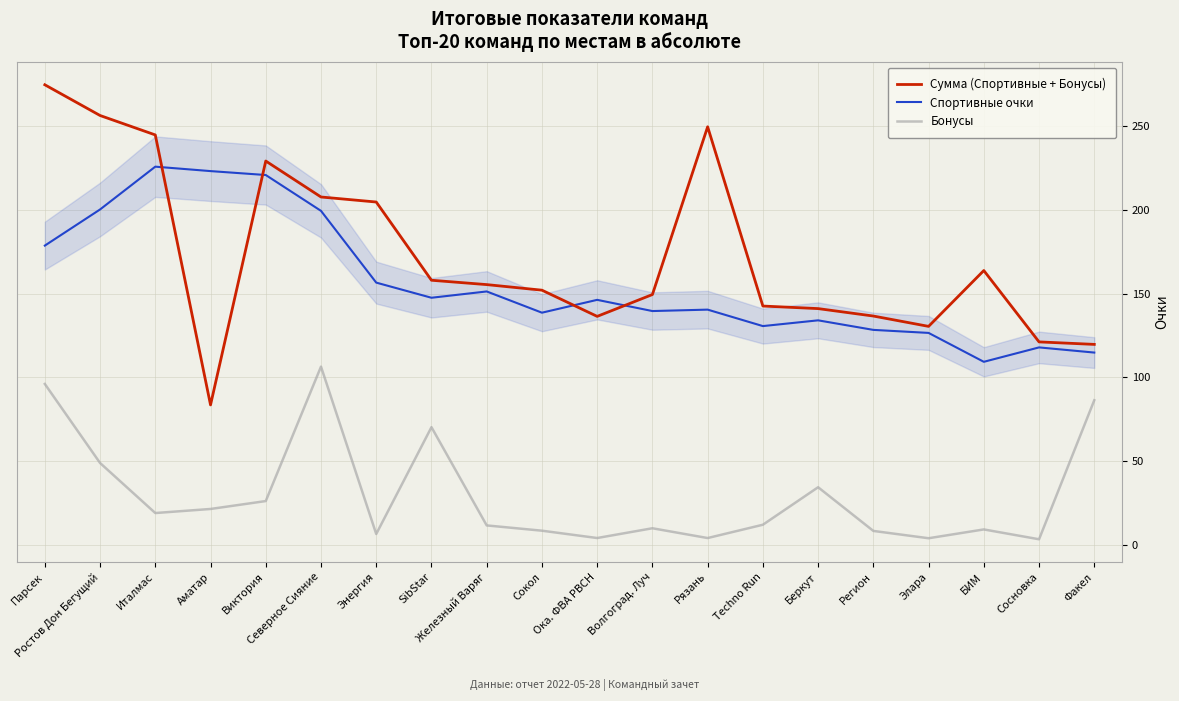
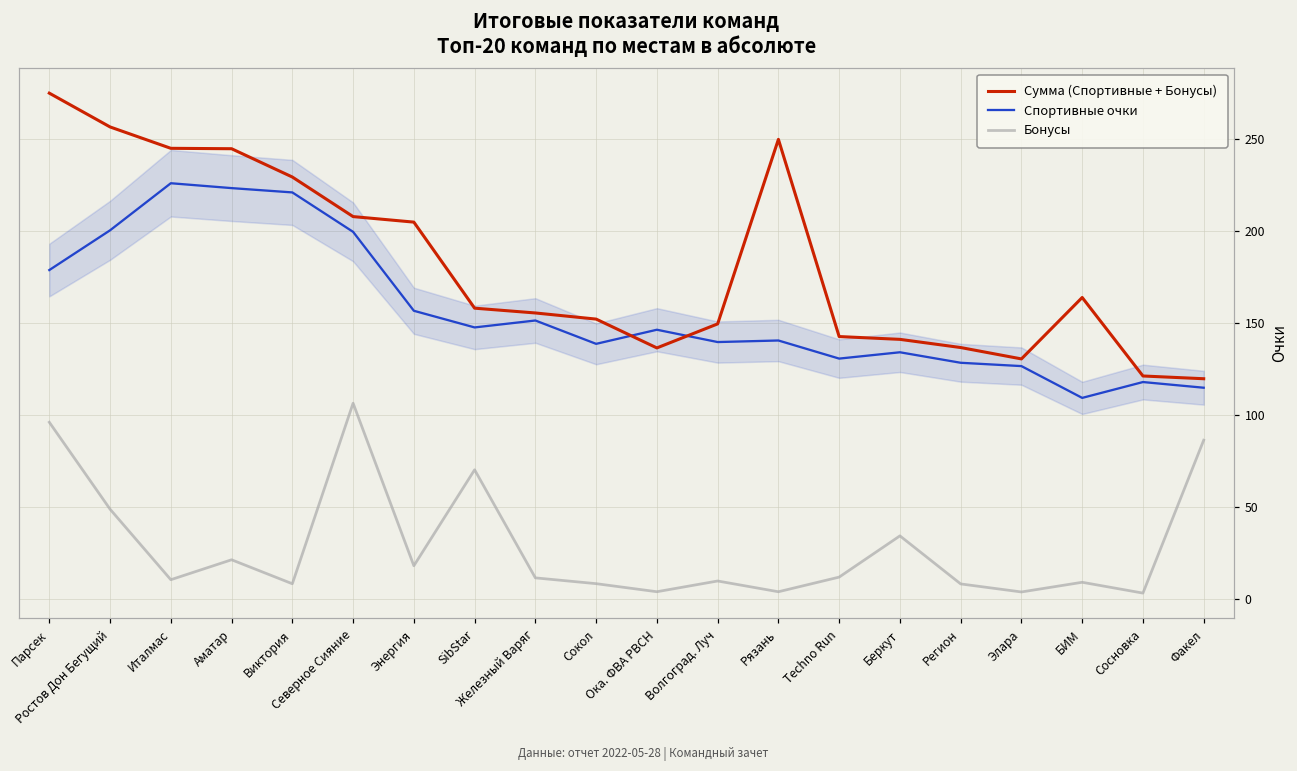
  {
    "Сумма (Спортивные + Бонусы)": {
      "Парсек": 275,
      "Ростов Дон Бегущий": 256,
-     "Аматар": 83,
+     "Аматар": 244,
      "Виктория": 229,
      "Северное Сияние": 208,
      "Энергия": 205,
      "Железный Варяг": 155,
      "Сокол": 152,
      "Ока. ФВА РВСН": 136,
      "Рязань": 250,
      "Techno Run": 143,
      "Беркут": 141,
      "Регион": 137,
      "Элара": 130,
      "БИМ": 164,
      "Сосновка": 121,
      "Факел": 120
    },
    "Бонусы": {
      "Парсек": 96,
      "Ростов Дон Бегущий": 49,
-     "Италмас": 19,
+     "Италмас": 11,
      "Аматар": 21,
-     "Виктория": 26,
+     "Виктория": 8,
      "Северное Сияние": 106,
-     "Энергия": 6,
+     "Энергия": 18,
      "SibStar": 70,
      "Железный Варяг": 12,
      "Сокол": 8,
      "Ока. ФВА РВСН": 4,
      "Волгоград. Луч": 10,
      "Рязань": 4,
      "Techno Run": 12,
      "Беркут": 34,
      "Регион": 8,
      "Элара": 4,
      "БИМ": 9,
      "Сосновка": 3,
      "Факел": 86
    }
  }
